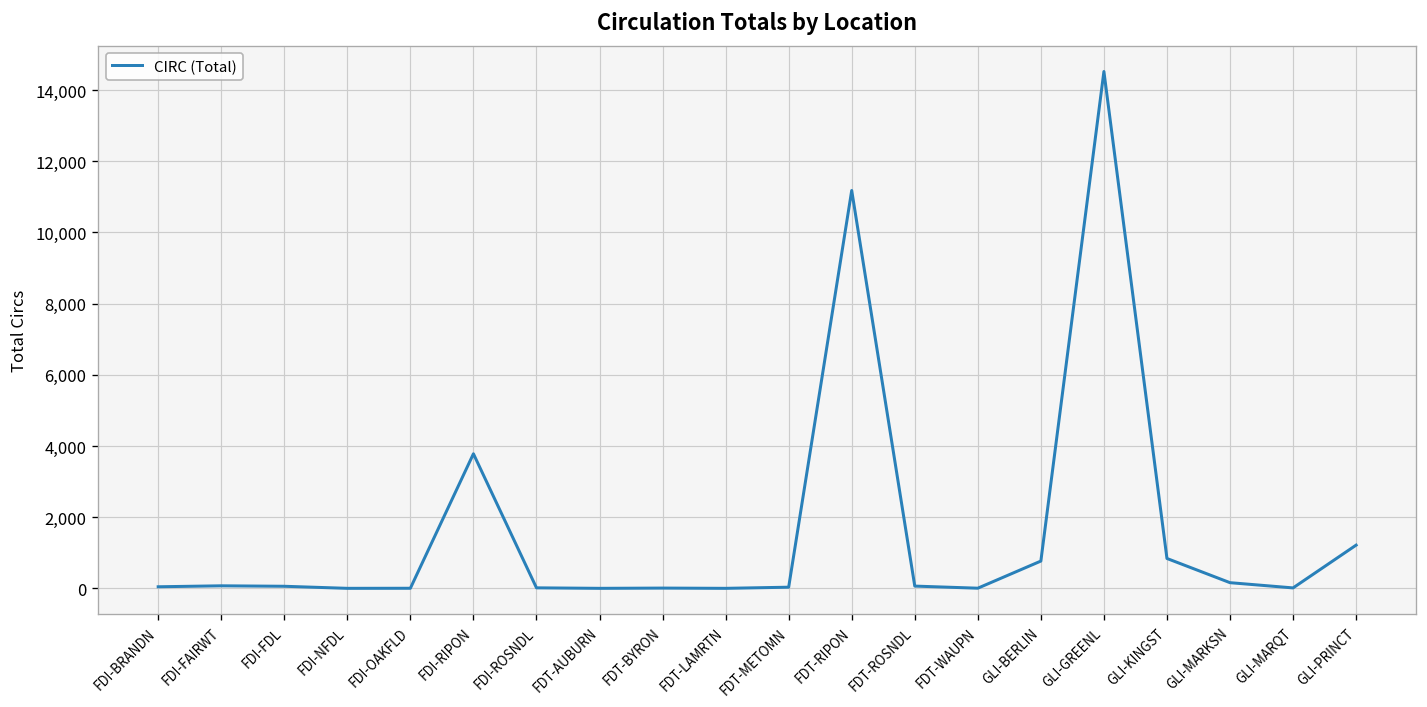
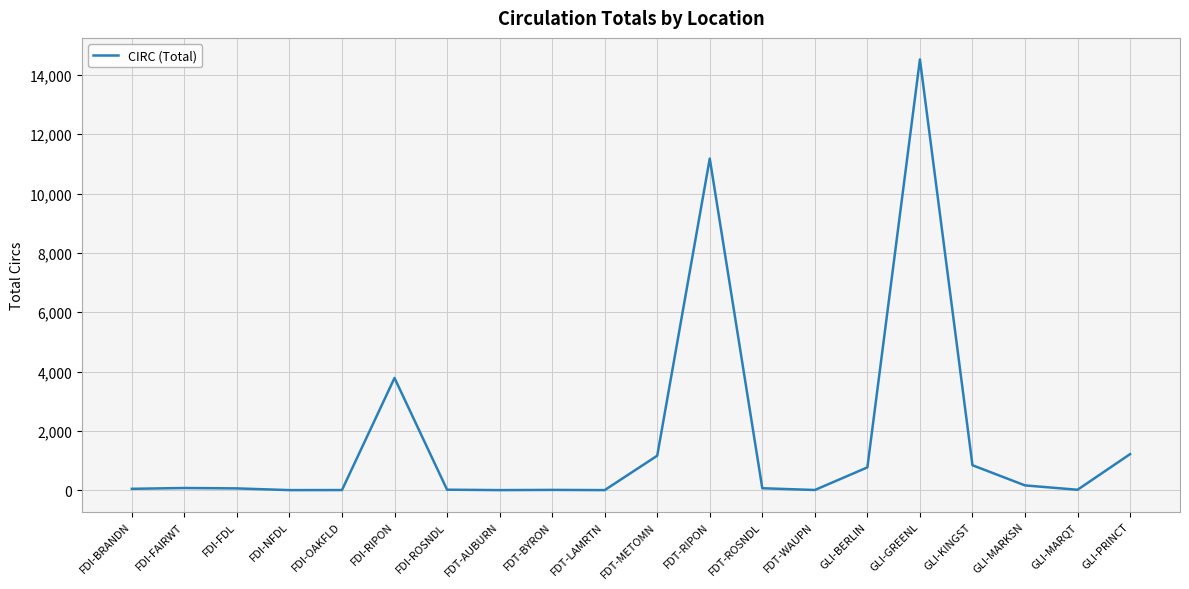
  {
    "FDI-BRANDN": "0",
    "FDI-FAIRWT": "100",
    "FDI-FDL": "100",
    "FDI-NFDL": "0",
    "FDI-OAKFLD": "0",
    "FDI-RIPON": "3,800",
    "FDI-ROSNDL": "0",
    "FDT-AUBURN": "0",
    "FDT-BYRON": "0",
    "FDT-LAMRTN": "0",
-   "FDT-METOMN": "0",
+   "FDT-METOMN": "1,200",
    "FDT-RIPON": "11,200",
    "FDT-ROSNDL": "100",
    "FDT-WAUPN": "0",
    "GLI-BERLIN": "800",
    "GLI-GREENL": "14,500",
    "GLI-KINGST": "800",
    "GLI-MARKSN": "200",
    "GLI-MARQT": "0",
    "GLI-PRINCT": "1,200"
  }
